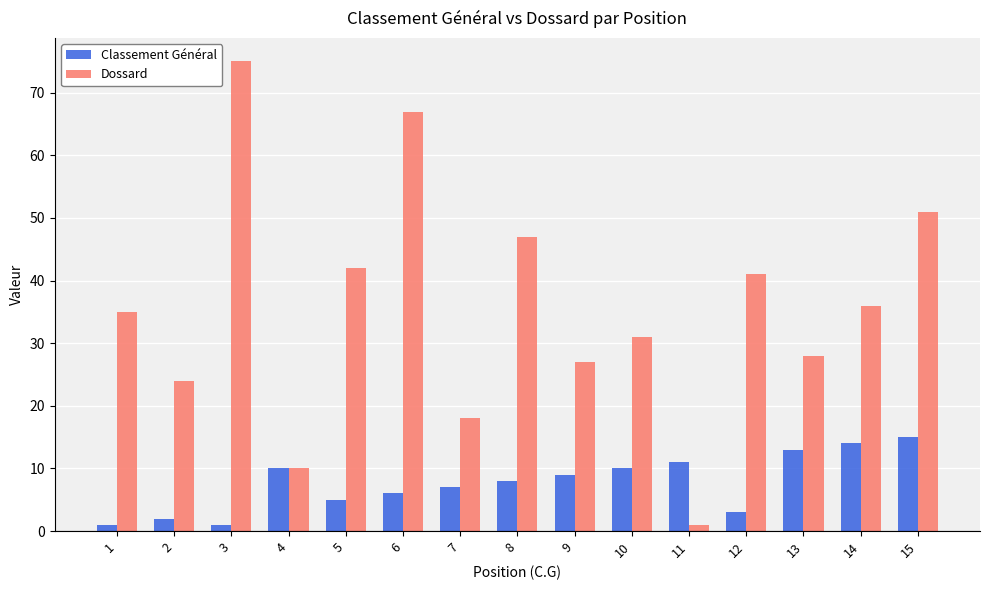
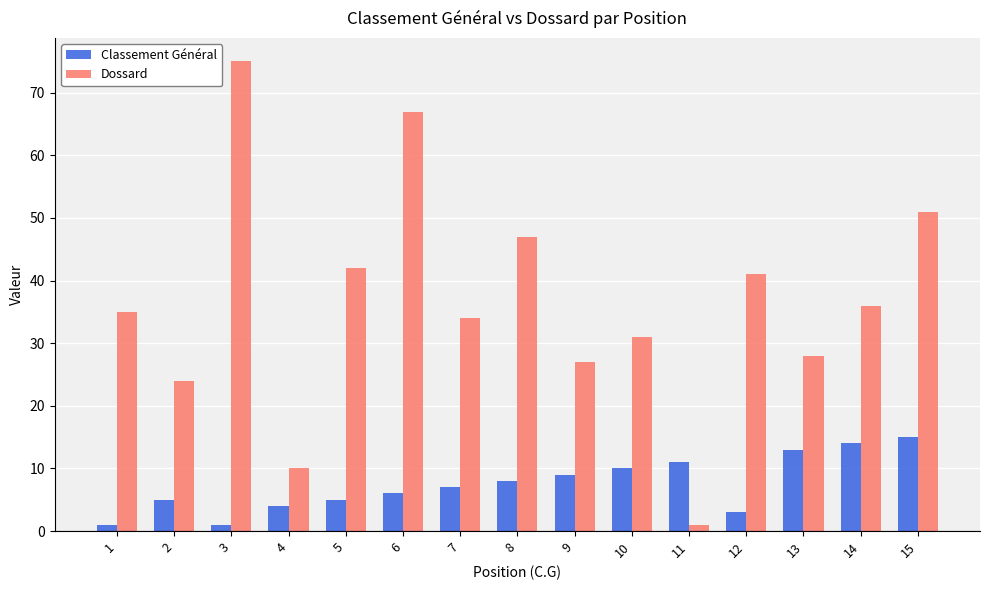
  {
    "Classement Général": {
      "1": 1,
-     "2": 2,
+     "2": 5,
      "3": 1,
-     "4": 10,
+     "4": 4,
      "5": 5,
      "6": 6,
      "7": 7,
      "8": 8,
      "9": 9,
      "10": 10,
      "11": 11,
      "12": 3,
      "13": 13,
      "14": 14,
      "15": 15
    },
    "Dossard": {
      "1": 35,
      "2": 24,
      "3": 75,
      "4": 10,
      "5": 42,
      "6": 67,
-     "7": 18,
+     "7": 34,
      "8": 47,
      "9": 27,
      "10": 31,
      "11": 1,
      "12": 41,
      "13": 28,
      "14": 36,
      "15": 51
    }
  }
